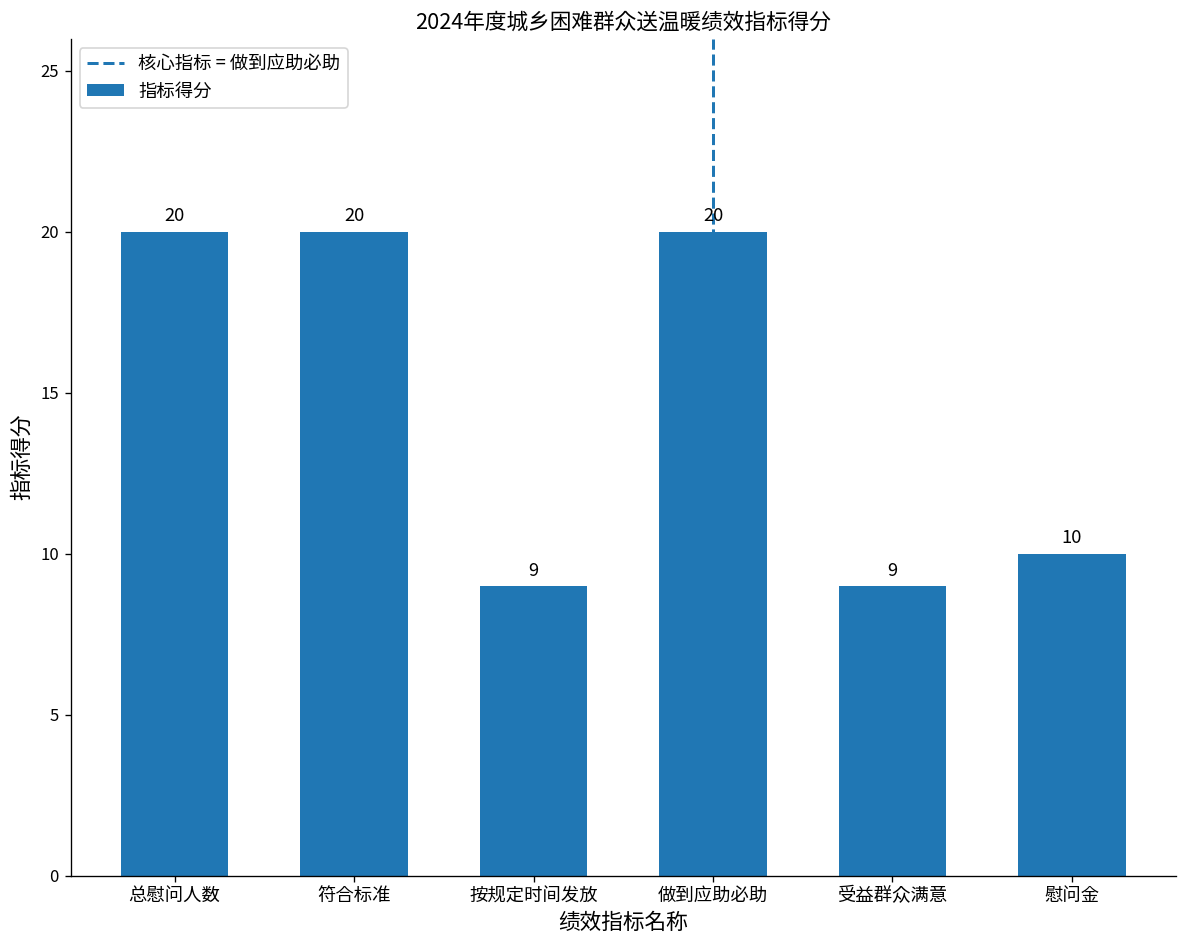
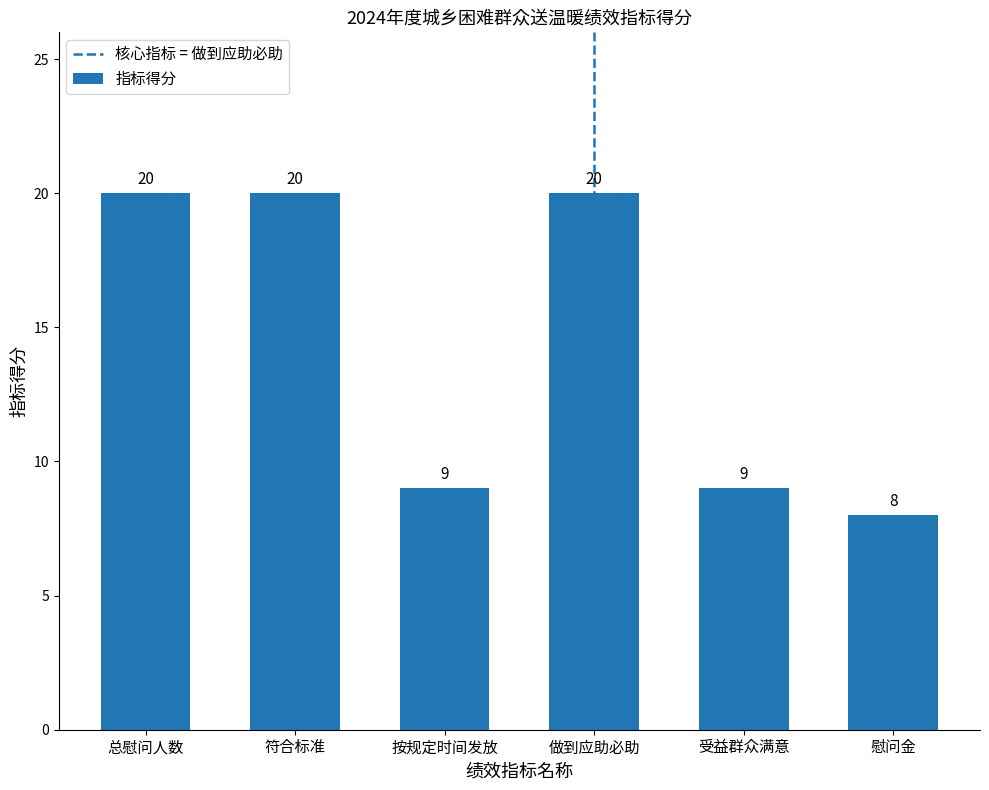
  {
    "总慰问人数": 20,
    "符合标准": 20,
    "按规定时间发放": 9,
    "做到应助必助": 20,
    "受益群众满意": 9,
-   "慰问金": 10
+   "慰问金": 8
  }
